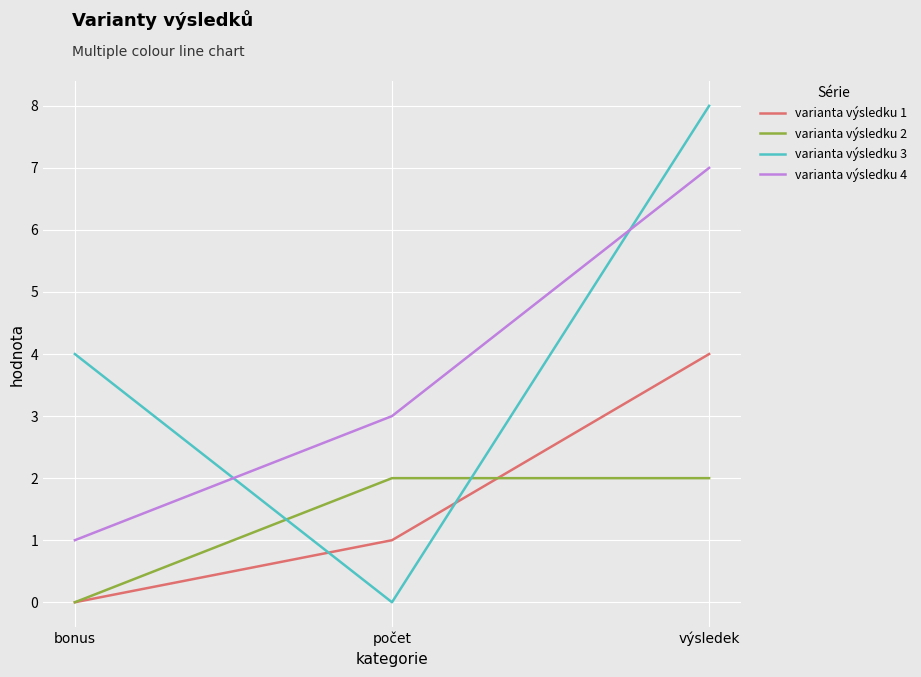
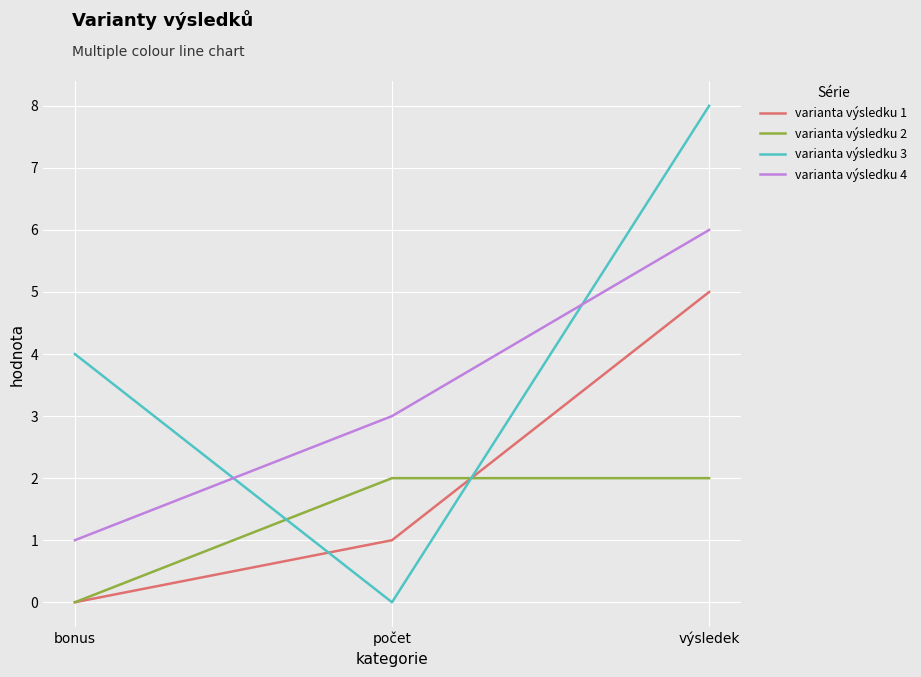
  {
    "varianta výsledku 1": {
      "počet": 1,
-     "výsledek": 4
+     "výsledek": 5
    },
    "varianta výsledku 2": {
      "počet": 2,
      "výsledek": 2
    },
    "varianta výsledku 3": {
      "bonus": 4,
      "počet": 0,
      "výsledek": 8
    },
    "varianta výsledku 4": {
      "bonus": 1,
      "počet": 3,
-     "výsledek": 7
+     "výsledek": 6
    }
  }
